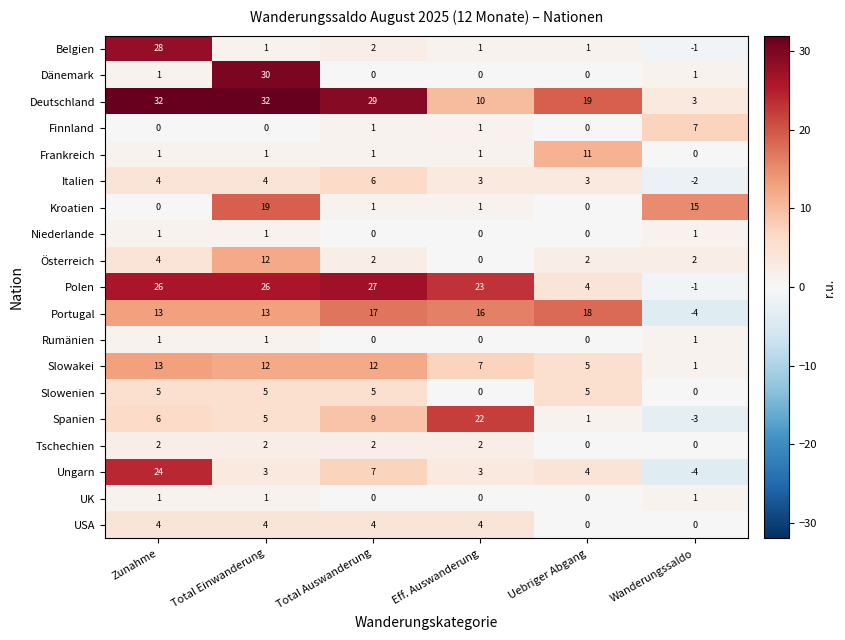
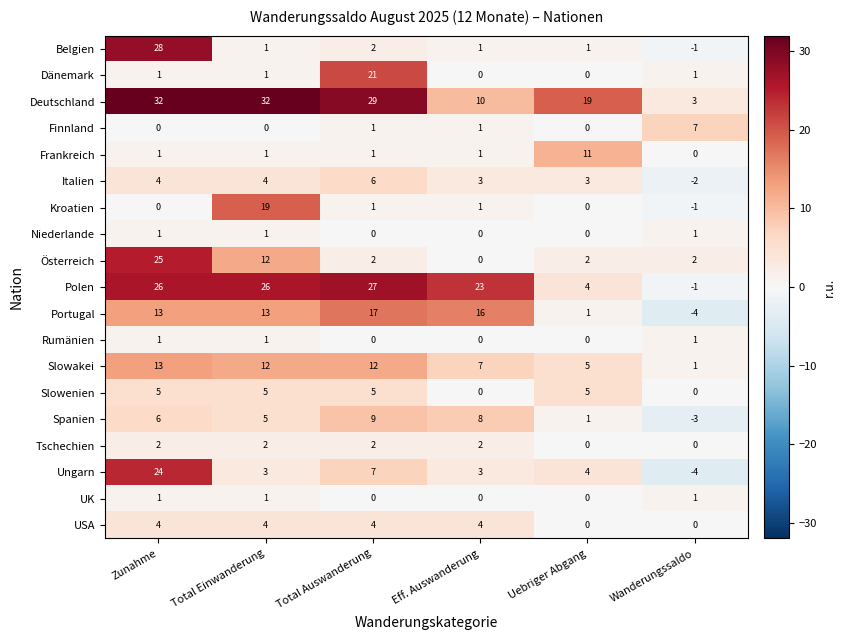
  {
    "Belgien": {
      "Zunahme": 28,
      "Total Einwanderung": 1,
      "Total Auswanderung": 2,
      "Eff. Auswanderung": 1,
      "Uebriger Abgang": 1,
      "Wanderungssaldo": -1
    },
    "Dänemark": {
      "Zunahme": 1,
-     "Total Einwanderung": 30,
-     "Total Auswanderung": 0,
+     "Total Einwanderung": 1,
+     "Total Auswanderung": 21,
      "Eff. Auswanderung": 0,
      "Uebriger Abgang": 0,
      "Wanderungssaldo": 1
    },
    "Deutschland": {
      "Zunahme": 32,
      "Total Einwanderung": 32,
      "Total Auswanderung": 29,
      "Eff. Auswanderung": 10,
      "Uebriger Abgang": 19,
      "Wanderungssaldo": 3
    },
    "Finnland": {
      "Zunahme": 0,
      "Total Einwanderung": 0,
      "Total Auswanderung": 1,
      "Eff. Auswanderung": 1,
      "Uebriger Abgang": 0,
      "Wanderungssaldo": 7
    },
    "Frankreich": {
      "Zunahme": 1,
      "Total Einwanderung": 1,
      "Total Auswanderung": 1,
      "Eff. Auswanderung": 1,
      "Uebriger Abgang": 11,
      "Wanderungssaldo": 0
    },
    "Italien": {
      "Zunahme": 4,
      "Total Einwanderung": 4,
      "Total Auswanderung": 6,
      "Eff. Auswanderung": 3,
      "Uebriger Abgang": 3,
      "Wanderungssaldo": -2
    },
    "Kroatien": {
      "Zunahme": 0,
      "Total Einwanderung": 19,
      "Total Auswanderung": 1,
      "Eff. Auswanderung": 1,
      "Uebriger Abgang": 0,
-     "Wanderungssaldo": 15
+     "Wanderungssaldo": -1
    },
    "Niederlande": {
      "Zunahme": 1,
      "Total Einwanderung": 1,
      "Total Auswanderung": 0,
      "Eff. Auswanderung": 0,
      "Uebriger Abgang": 0,
      "Wanderungssaldo": 1
    },
    "Österreich": {
-     "Zunahme": 4,
+     "Zunahme": 25,
      "Total Einwanderung": 12,
      "Total Auswanderung": 2,
      "Eff. Auswanderung": 0,
      "Uebriger Abgang": 2,
      "Wanderungssaldo": 2
    },
    "Polen": {
      "Zunahme": 26,
      "Total Einwanderung": 26,
      "Total Auswanderung": 27,
      "Eff. Auswanderung": 23,
      "Uebriger Abgang": 4,
      "Wanderungssaldo": -1
    },
    "Portugal": {
      "Zunahme": 13,
      "Total Einwanderung": 13,
      "Total Auswanderung": 17,
      "Eff. Auswanderung": 16,
-     "Uebriger Abgang": 18,
+     "Uebriger Abgang": 1,
      "Wanderungssaldo": -4
    },
    "Rumänien": {
      "Zunahme": 1,
      "Total Einwanderung": 1,
      "Total Auswanderung": 0,
      "Eff. Auswanderung": 0,
      "Uebriger Abgang": 0,
      "Wanderungssaldo": 1
    },
    "Slowakei": {
      "Zunahme": 13,
      "Total Einwanderung": 12,
      "Total Auswanderung": 12,
      "Eff. Auswanderung": 7,
      "Uebriger Abgang": 5,
      "Wanderungssaldo": 1
    },
    "Slowenien": {
      "Zunahme": 5,
      "Total Einwanderung": 5,
      "Total Auswanderung": 5,
      "Eff. Auswanderung": 0,
      "Uebriger Abgang": 5,
      "Wanderungssaldo": 0
    },
    "Spanien": {
      "Zunahme": 6,
      "Total Einwanderung": 5,
      "Total Auswanderung": 9,
-     "Eff. Auswanderung": 22,
+     "Eff. Auswanderung": 8,
      "Uebriger Abgang": 1,
      "Wanderungssaldo": -3
    },
    "Tschechien": {
      "Zunahme": 2,
      "Total Einwanderung": 2,
      "Total Auswanderung": 2,
      "Eff. Auswanderung": 2,
      "Uebriger Abgang": 0,
      "Wanderungssaldo": 0
    },
    "Ungarn": {
      "Zunahme": 24,
      "Total Einwanderung": 3,
      "Total Auswanderung": 7,
      "Eff. Auswanderung": 3,
      "Uebriger Abgang": 4,
      "Wanderungssaldo": -4
    },
    "UK": {
      "Zunahme": 1,
      "Total Einwanderung": 1,
      "Total Auswanderung": 0,
      "Eff. Auswanderung": 0,
      "Uebriger Abgang": 0,
      "Wanderungssaldo": 1
    },
    "USA": {
      "Zunahme": 4,
      "Total Einwanderung": 4,
      "Total Auswanderung": 4,
      "Eff. Auswanderung": 4,
      "Uebriger Abgang": 0,
      "Wanderungssaldo": 0
    }
  }
